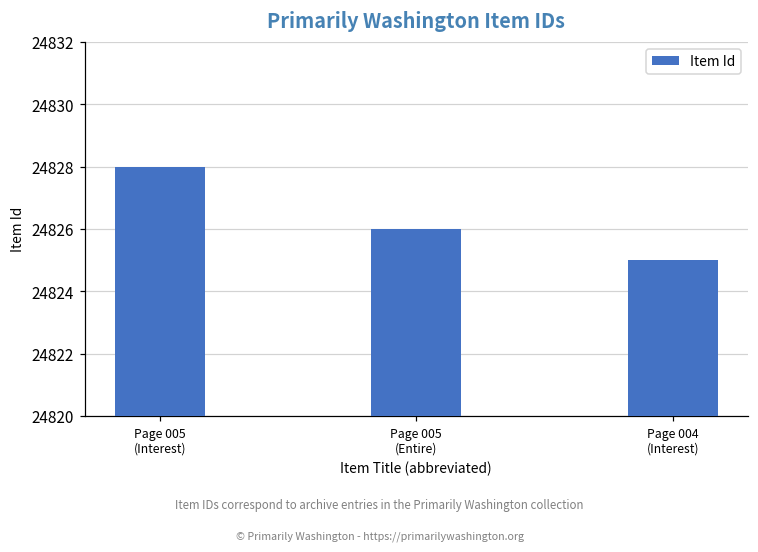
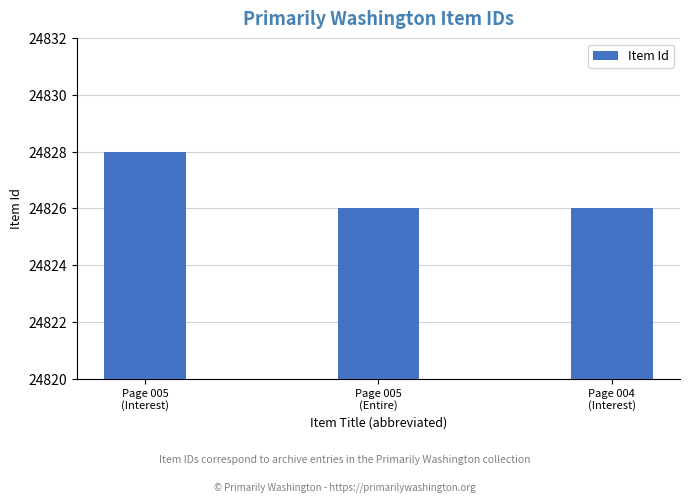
  {
    "Page 005 (Interest)": 24828,
    "Page 005 (Entire)": 24826,
-   "Page 004 (Interest)": 24825
+   "Page 004 (Interest)": 24826
  }
